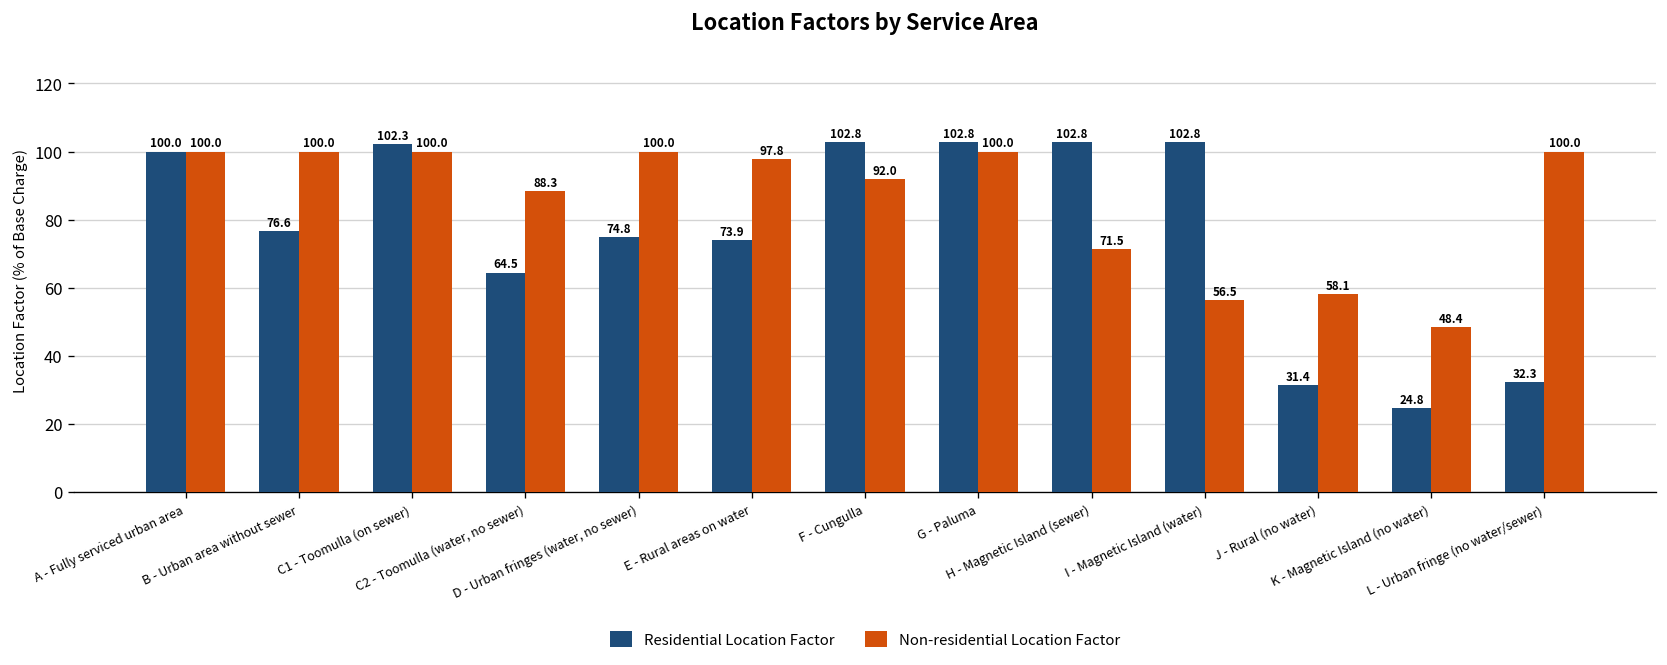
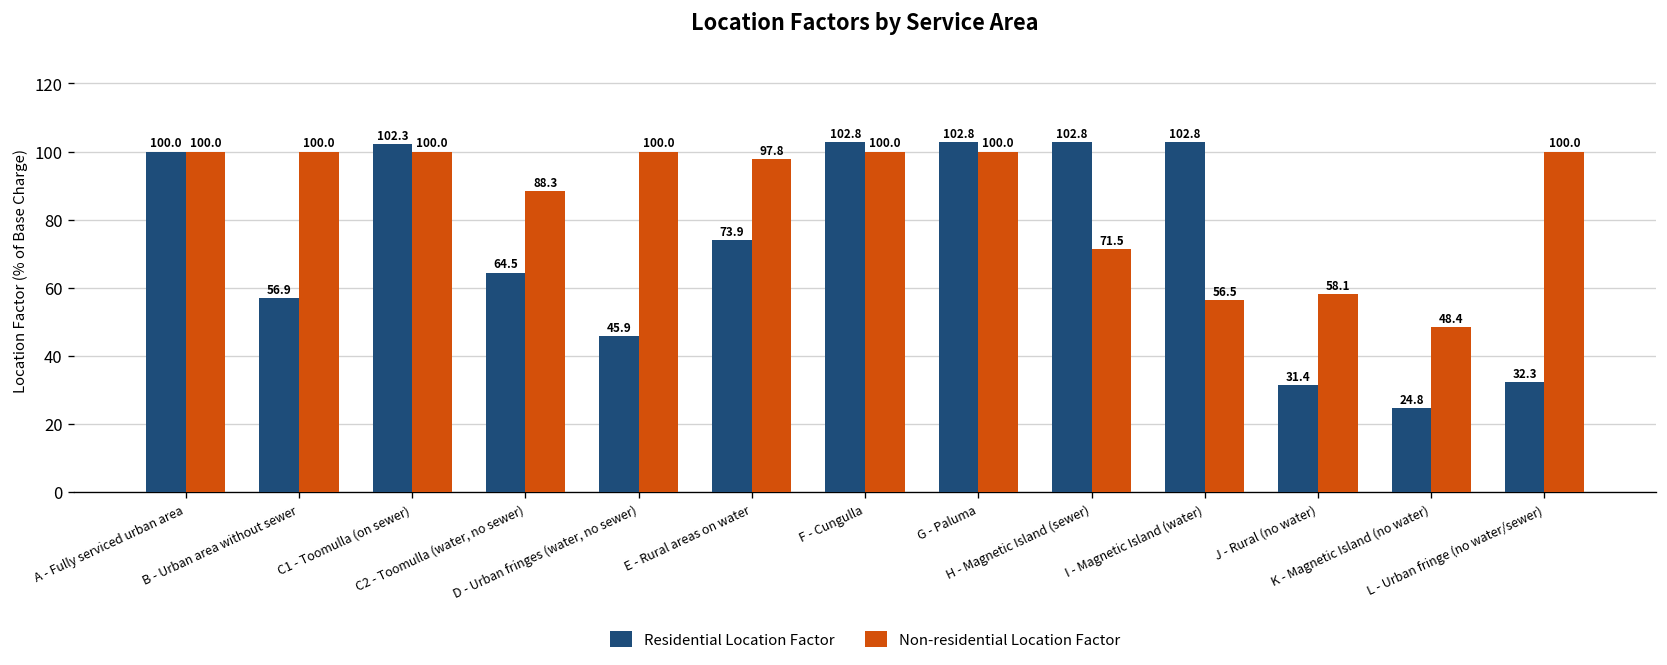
  {
    "Residential Location Factor": {
      "A - Fully serviced urban area": 100.0,
-     "B - Urban area without sewer": 76.6,
+     "B - Urban area without sewer": 56.9,
      "C1 - Toomulla (on sewer)": 102.3,
      "C2 - Toomulla (water, no sewer)": 64.5,
-     "D - Urban fringes (water, no sewer)": 74.8,
+     "D - Urban fringes (water, no sewer)": 45.9,
      "E - Rural areas on water": 73.9,
      "F - Cungulla": 102.8,
      "G - Paluma": 102.8,
      "H - Magnetic Island (sewer)": 102.8,
      "I - Magnetic Island (water)": 102.8,
      "J - Rural (no water)": 31.4,
      "K - Magnetic Island (no water)": 24.8,
      "L - Urban fringe (no water/sewer)": 32.3
    },
    "Non-residential Location Factor": {
      "A - Fully serviced urban area": 100.0,
      "B - Urban area without sewer": 100.0,
      "C1 - Toomulla (on sewer)": 100.0,
      "C2 - Toomulla (water, no sewer)": 88.3,
      "D - Urban fringes (water, no sewer)": 100.0,
      "E - Rural areas on water": 97.8,
-     "F - Cungulla": 92.0,
+     "F - Cungulla": 100.0,
      "G - Paluma": 100.0,
      "H - Magnetic Island (sewer)": 71.5,
      "I - Magnetic Island (water)": 56.5,
      "J - Rural (no water)": 58.1,
      "K - Magnetic Island (no water)": 48.4,
      "L - Urban fringe (no water/sewer)": 100.0
    }
  }
